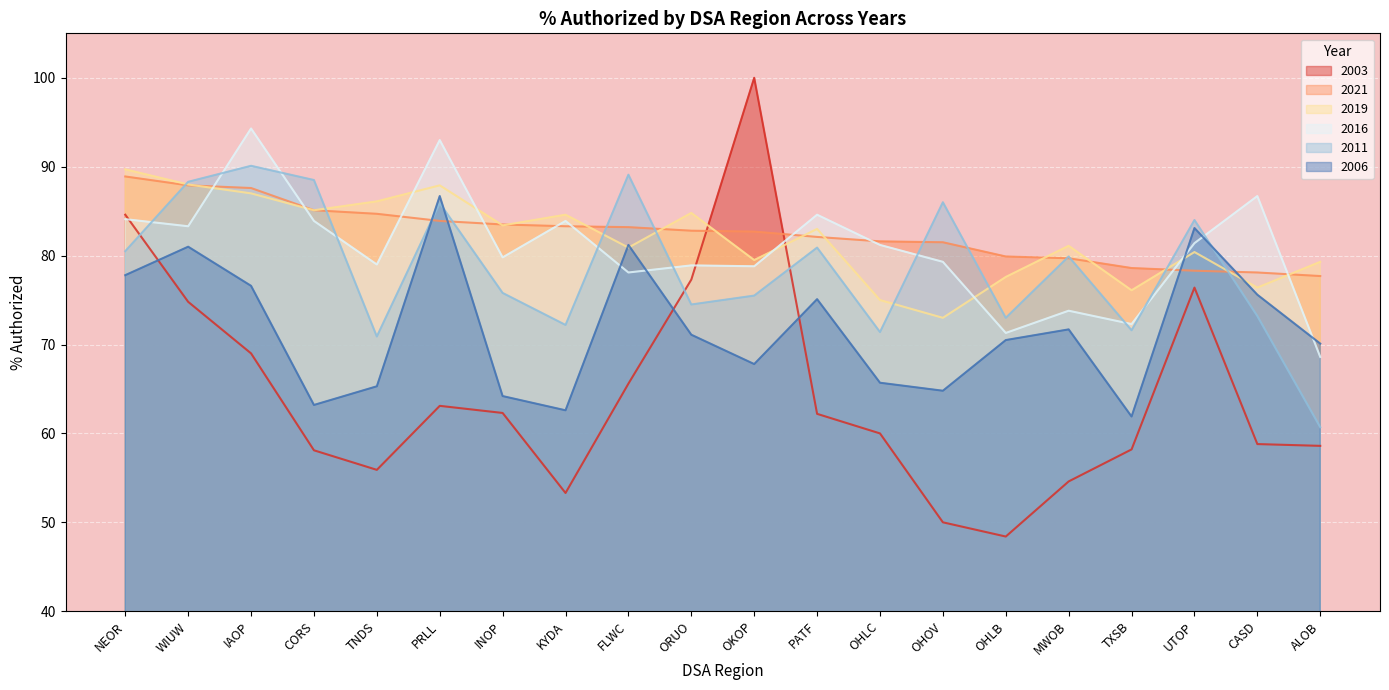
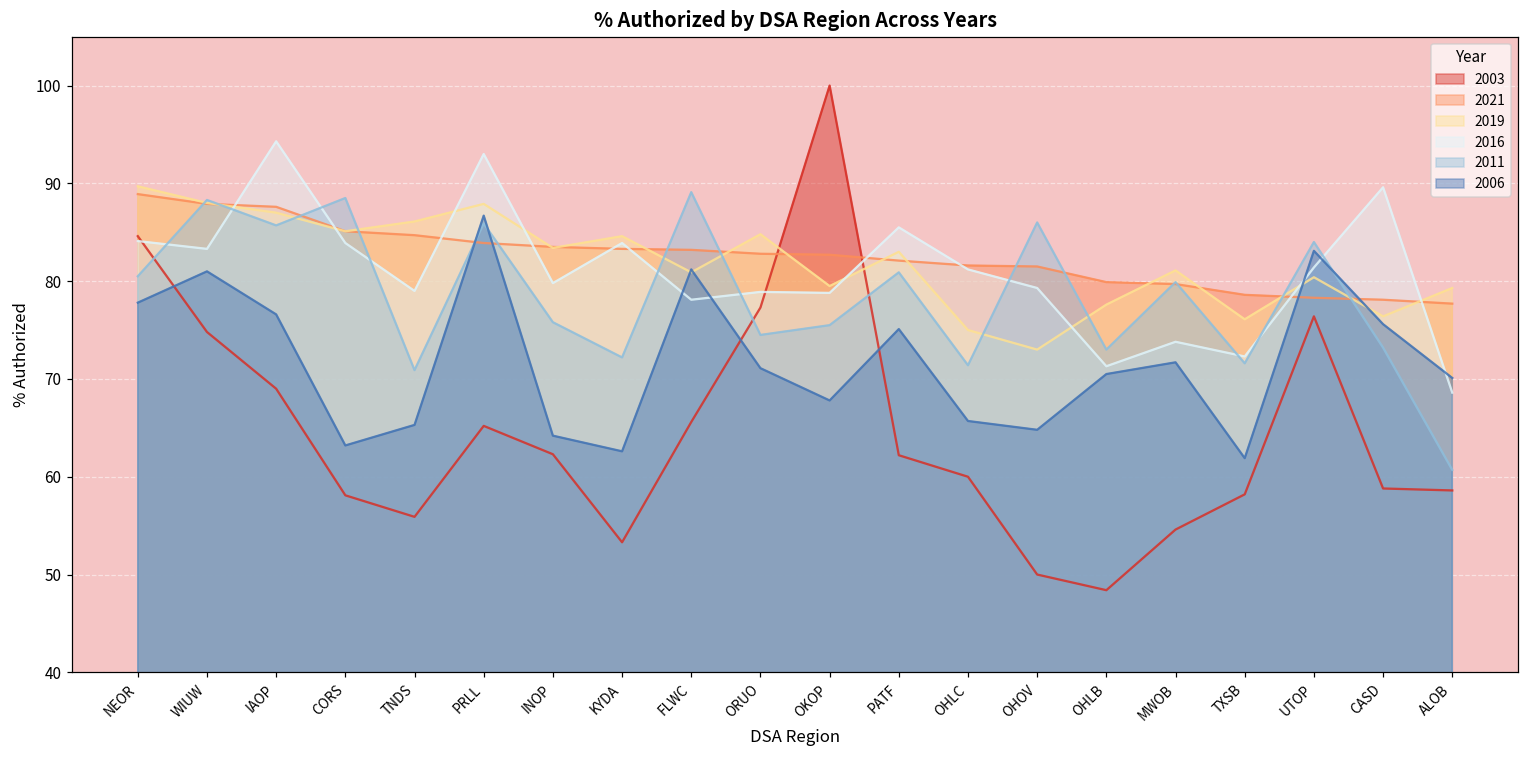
  {
    "2003": {
      "NEOR": 85,
      "WIUW": 75,
      "IAOP": 69,
      "CORS": 58,
      "TNDS": 56,
-     "PRLL": 63,
+     "PRLL": 65,
      "INOP": 62,
      "KYDA": 53,
      "FLWC": 66,
      "ORUO": 77,
      "OKOP": 100,
      "PATF": 62,
      "OHLC": 60,
      "OHOV": 50,
      "OHLB": 48,
      "MWOB": 55,
      "TXSB": 58,
      "UTOP": 76,
      "CASD": 59,
      "ALOB": 59
    },
    "2021": {
      "NEOR": 89,
      "IAOP": 88,
      "TNDS": 85,
      "PRLL": 84,
      "KYDA": 83,
      "FLWC": 83,
      "ORUO": 83,
      "OKOP": 83,
      "PATF": 82,
      "OHLC": 82,
      "OHOV": 82,
      "OHLB": 80,
      "TXSB": 79,
      "UTOP": 78,
      "CASD": 78,
      "ALOB": 78
    },
    "2019": {
      "NEOR": 90,
      "IAOP": 87,
      "TNDS": 86,
      "PRLL": 88,
      "KYDA": 85,
      "FLWC": 81,
      "ORUO": 85,
      "OKOP": 80,
      "PATF": 83,
      "OHLC": 75,
      "OHOV": 73,
      "OHLB": 78,
      "MWOB": 81,
      "TXSB": 76,
      "UTOP": 80,
      "CASD": 76,
      "ALOB": 79
    },
    "2016": {
      "NEOR": 84,
      "WIUW": 83,
      "IAOP": 94,
      "CORS": 84,
      "TNDS": 79,
      "PRLL": 93,
      "INOP": 80,
      "KYDA": 84,
      "FLWC": 78,
      "ORUO": 79,
      "OKOP": 79,
-     "PATF": 85,
+     "PATF": 86,
      "OHLC": 81,
      "OHOV": 79,
      "OHLB": 71,
      "MWOB": 74,
      "TXSB": 72,
      "UTOP": 81,
-     "CASD": 87,
+     "CASD": 90,
      "ALOB": 69
    },
    "2011": {
      "NEOR": 81,
      "WIUW": 88,
-     "IAOP": 90,
+     "IAOP": 86,
      "CORS": 89,
      "TNDS": 71,
      "PRLL": 86,
      "INOP": 76,
      "KYDA": 72,
      "FLWC": 89,
      "ORUO": 75,
      "OKOP": 76,
      "PATF": 81,
      "OHLC": 71,
      "OHOV": 86,
      "OHLB": 73,
      "TXSB": 72,
      "UTOP": 84,
      "CASD": 73,
      "ALOB": 61
    },
    "2006": {
      "NEOR": 78,
      "WIUW": 81,
      "IAOP": 77,
      "CORS": 63,
      "TNDS": 65,
      "PRLL": 87,
      "INOP": 64,
      "KYDA": 63,
      "FLWC": 81,
      "ORUO": 71,
      "OKOP": 68,
      "PATF": 75,
      "OHLC": 66,
      "OHOV": 65,
      "OHLB": 71,
      "MWOB": 72,
      "TXSB": 62,
      "UTOP": 83,
      "CASD": 76,
      "ALOB": 70
    }
  }
